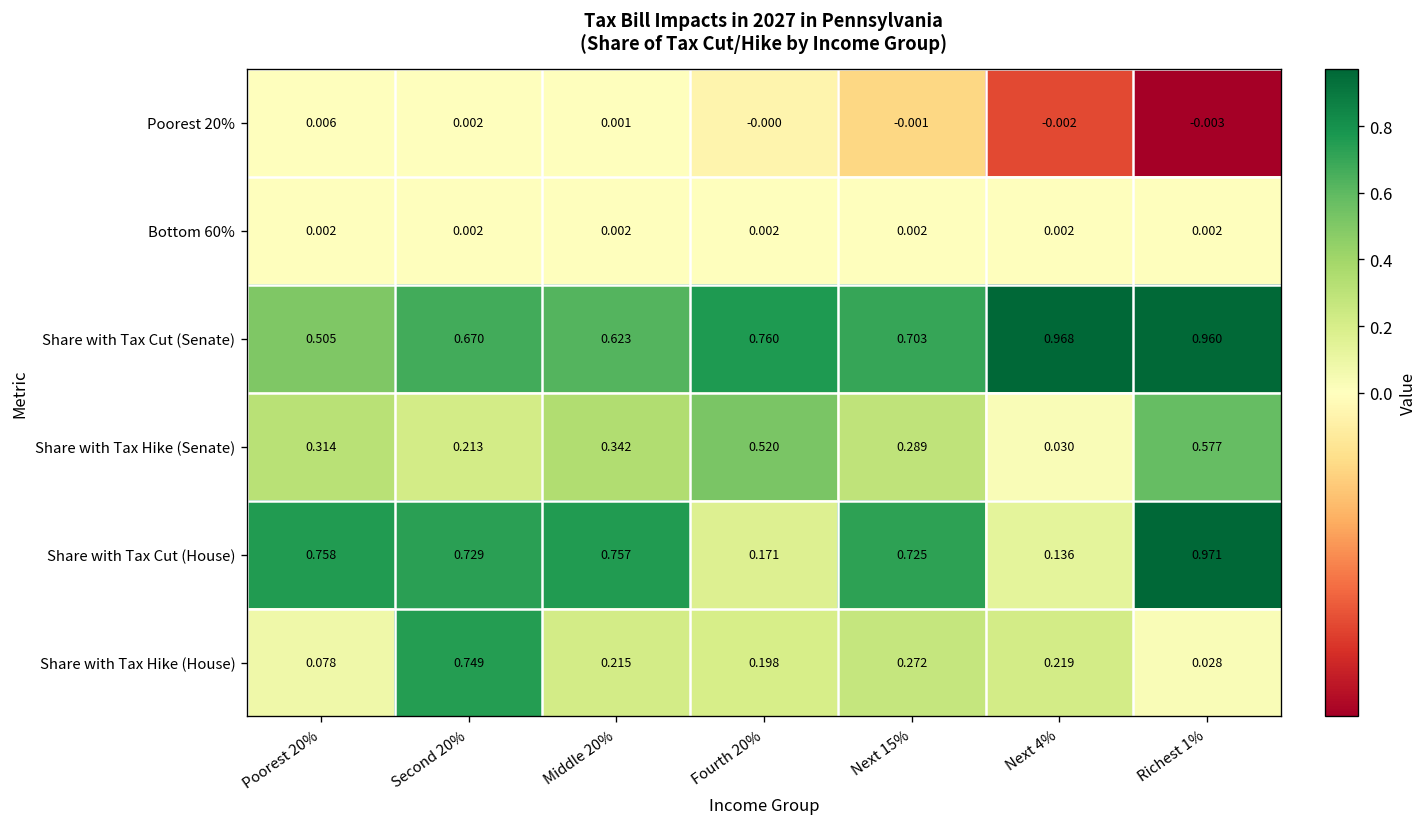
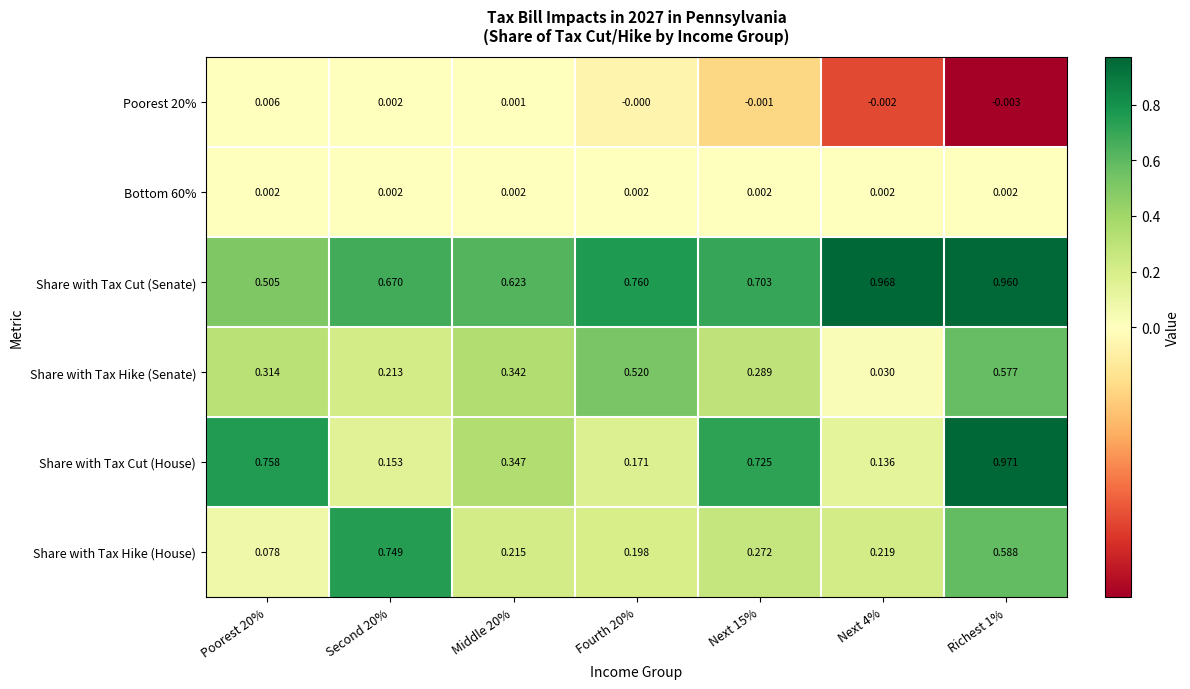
  {
    "Poorest 20%": {
      "Poorest 20%": 0.006,
      "Second 20%": 0.002,
      "Middle 20%": 0.001,
      "Fourth 20%": -0.000,
      "Next 15%": -0.001,
      "Next 4%": -0.002,
      "Richest 1%": -0.003
    },
    "Bottom 60%": {
      "Poorest 20%": 0.002,
      "Second 20%": 0.002,
      "Middle 20%": 0.002,
      "Fourth 20%": 0.002,
      "Next 15%": 0.002,
      "Next 4%": 0.002,
      "Richest 1%": 0.002
    },
    "Share with Tax Cut (Senate)": {
      "Poorest 20%": 0.505,
      "Second 20%": 0.670,
      "Middle 20%": 0.623,
      "Fourth 20%": 0.760,
      "Next 15%": 0.703,
      "Next 4%": 0.968,
      "Richest 1%": 0.960
    },
    "Share with Tax Hike (Senate)": {
      "Poorest 20%": 0.314,
      "Second 20%": 0.213,
      "Middle 20%": 0.342,
      "Fourth 20%": 0.520,
      "Next 15%": 0.289,
      "Next 4%": 0.030,
      "Richest 1%": 0.577
    },
    "Share with Tax Cut (House)": {
      "Poorest 20%": 0.758,
-     "Second 20%": 0.729,
-     "Middle 20%": 0.757,
+     "Second 20%": 0.153,
+     "Middle 20%": 0.347,
      "Fourth 20%": 0.171,
      "Next 15%": 0.725,
      "Next 4%": 0.136,
      "Richest 1%": 0.971
    },
    "Share with Tax Hike (House)": {
      "Poorest 20%": 0.078,
      "Second 20%": 0.749,
      "Middle 20%": 0.215,
      "Fourth 20%": 0.198,
      "Next 15%": 0.272,
      "Next 4%": 0.219,
-     "Richest 1%": 0.028
+     "Richest 1%": 0.588
    }
  }
